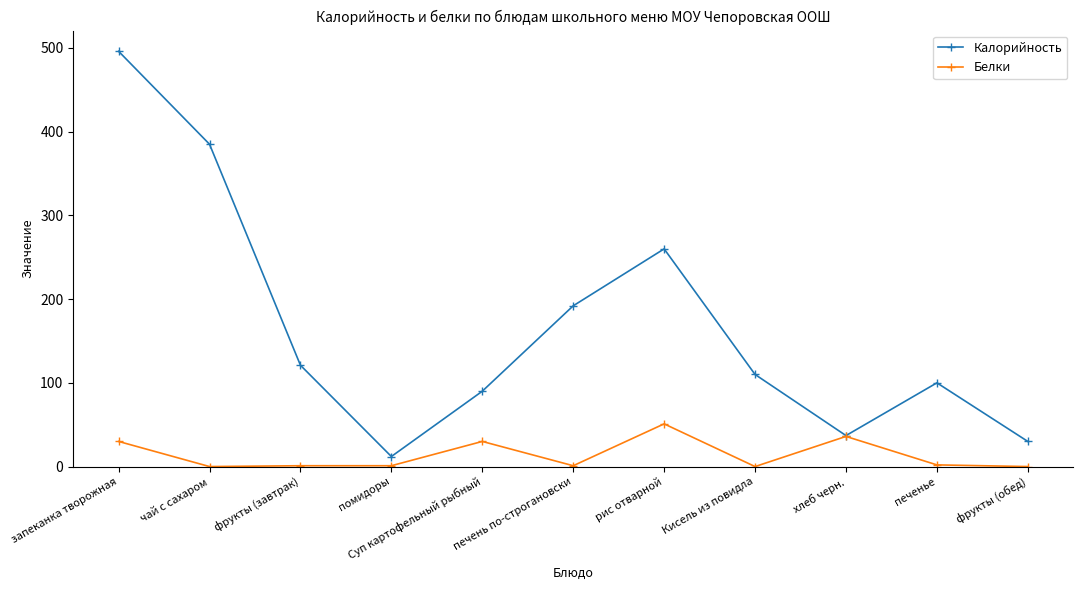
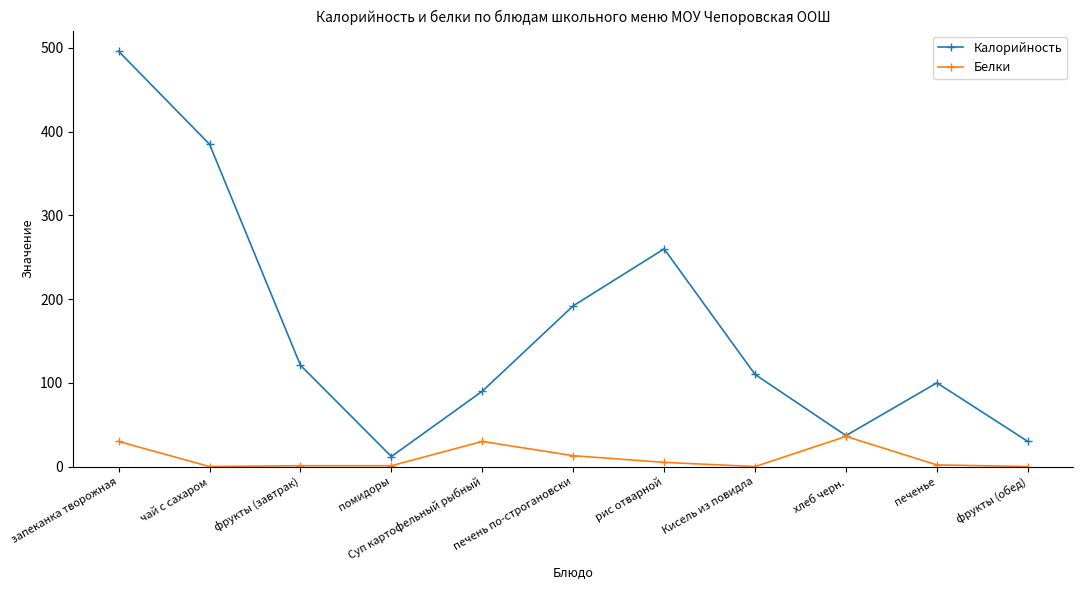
  {
    "Калорийность": {
      "запеканка творожная": 500,
      "чай с сахаром": 390,
      "фрукты (завтрак)": 120,
      "помидоры": 10,
      "Суп картофельный рыбный": 90,
      "печень по-строгановски": 190,
      "рис отварной": 260,
      "Кисель из повидла": 110,
      "печенье": 100,
      "фрукты (обед)": 30
    },
    "Белки": {
      "запеканка творожная": 30,
      "чай с сахаром": 0,
      "фрукты (завтрак)": 0,
      "помидоры": 0,
      "Суп картофельный рыбный": 30,
-     "печень по-строгановски": 0,
-     "рис отварной": 50,
+     "печень по-строгановски": 10,
+     "рис отварной": 10,
      "Кисель из повидла": 0,
      "печенье": 0,
      "фрукты (обед)": 0
    }
  }
